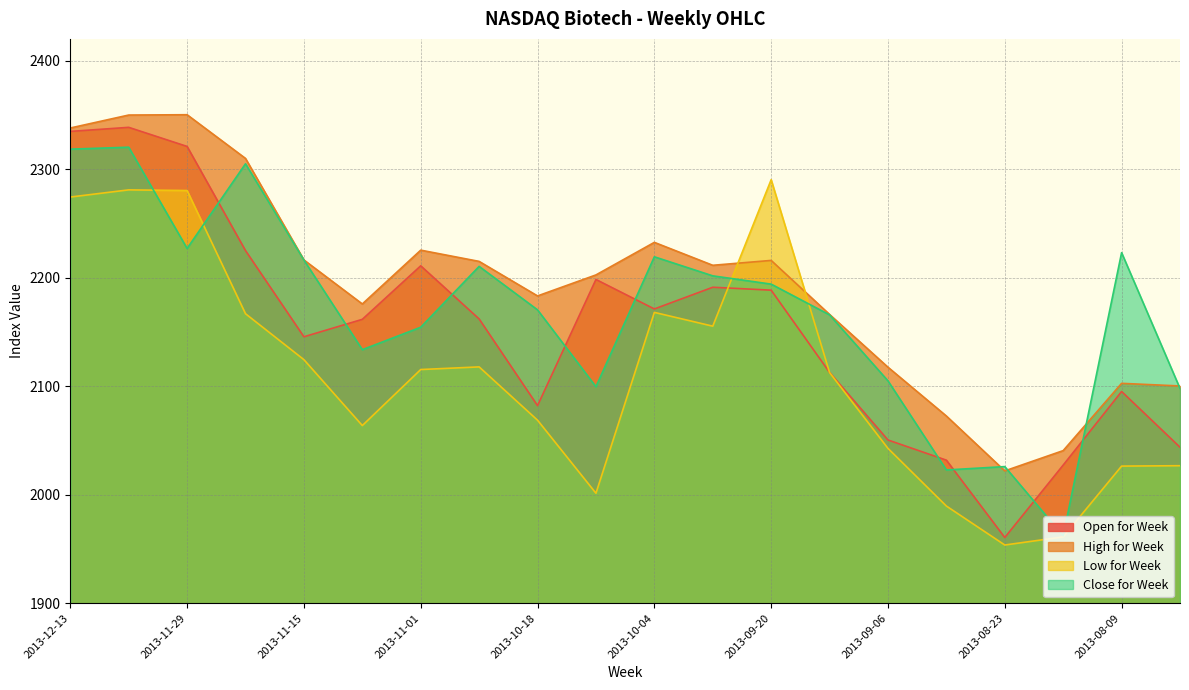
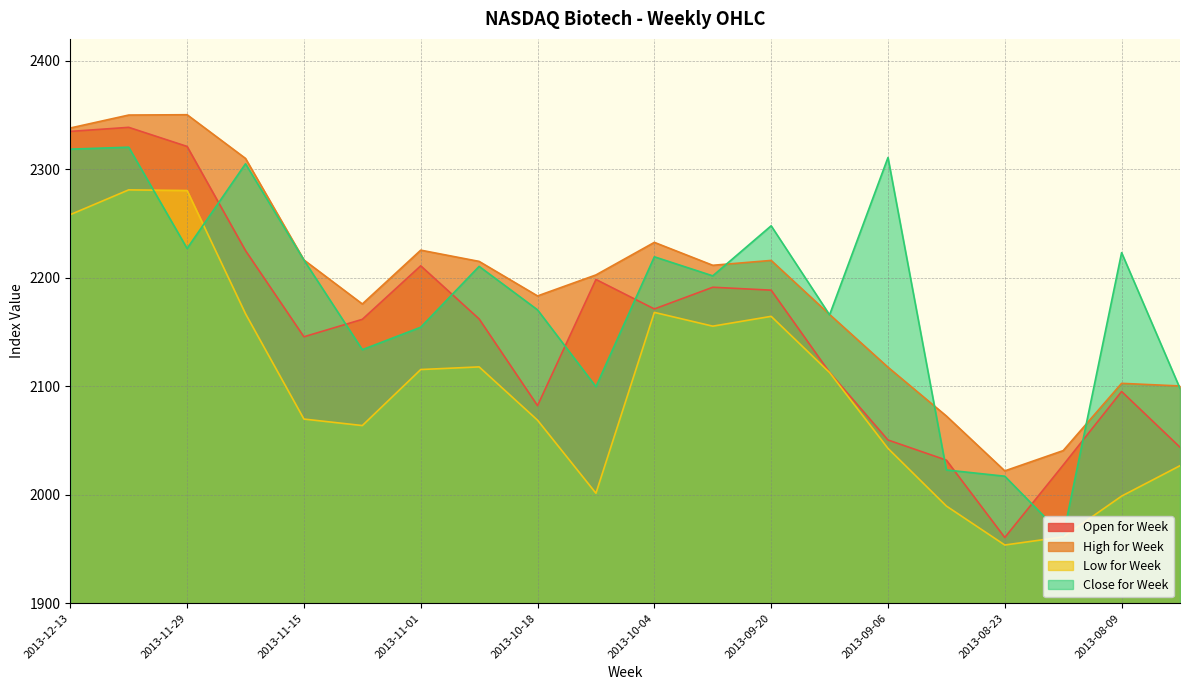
  {
    "Low for Week": {
-     "2013-12-13": 2274,
+     "2013-12-13": 2258,
      "2013-11-29": 2280,
-     "2013-11-15": 2124,
+     "2013-11-15": 2070,
      "2013-11-01": 2115,
      "2013-10-18": 2069,
      "2013-10-04": 2168,
-     "2013-09-20": 2290,
+     "2013-09-20": 2164,
      "2013-09-06": 2043,
      "2013-08-23": 1954,
-     "2013-08-09": 2026
+     "2013-08-09": 1999
    },
    "Close for Week": {
      "2013-12-13": 2318,
      "2013-11-29": 2227,
      "2013-11-01": 2154,
      "2013-10-18": 2170,
      "2013-10-04": 2219,
-     "2013-09-20": 2194,
-     "2013-09-06": 2105,
-     "2013-08-23": 2026,
+     "2013-09-20": 2248,
+     "2013-09-06": 2311,
+     "2013-08-23": 2017,
      "2013-08-09": 2223
    }
  }
